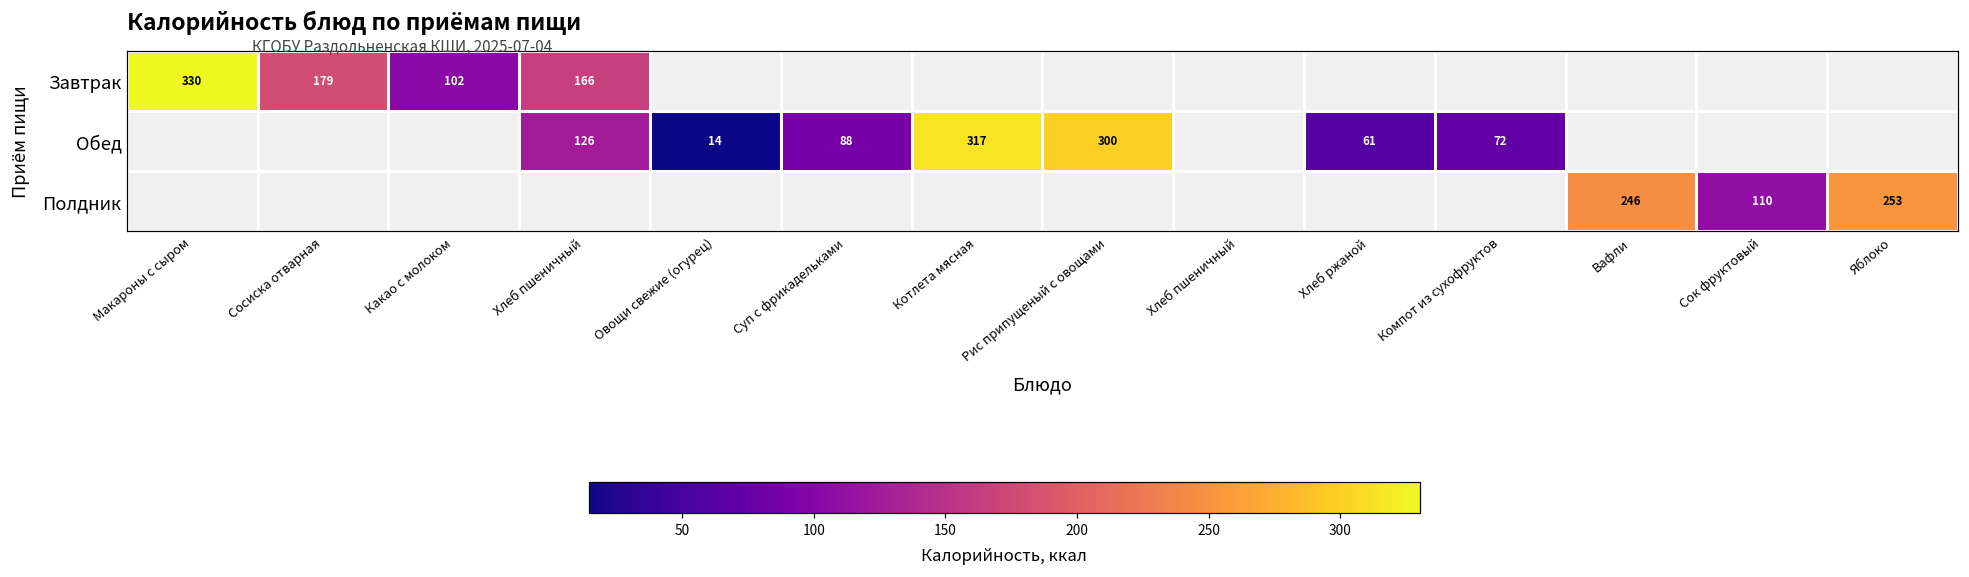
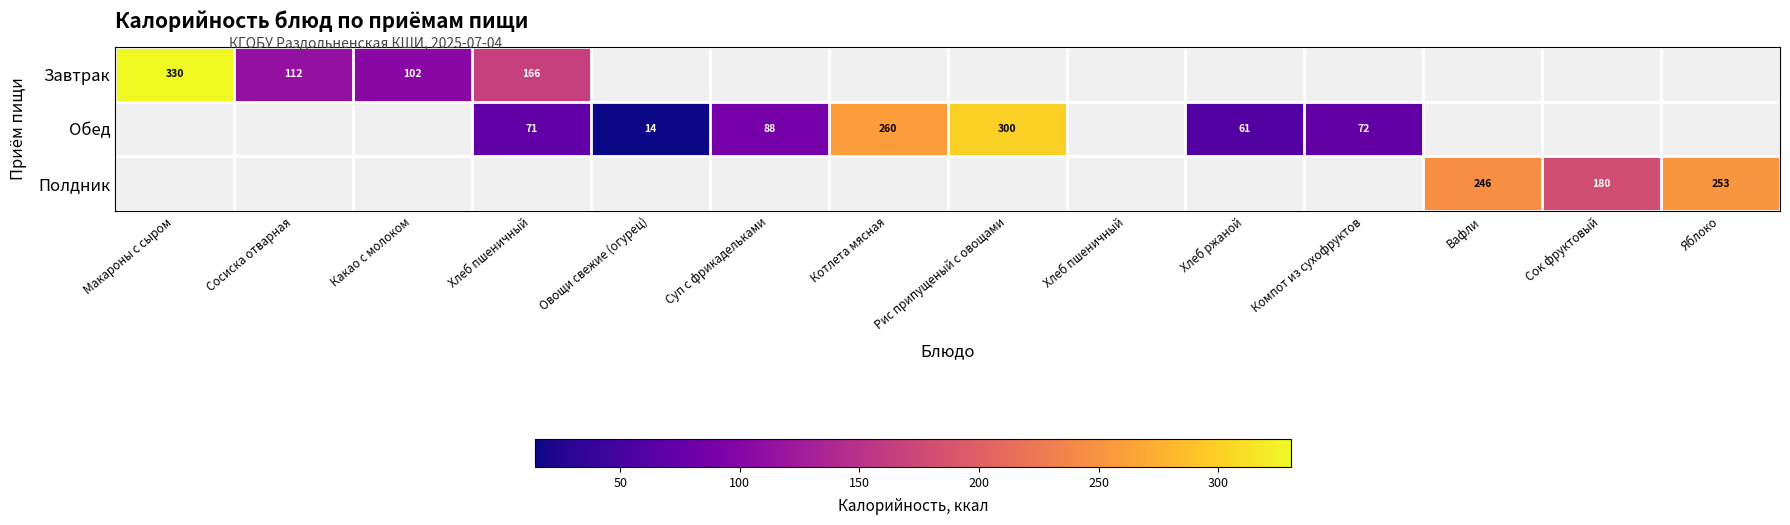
  {
    "Завтрак": {
      "Макароны с сыром": 330,
-     "Сосиска отварная": 179,
+     "Сосиска отварная": 112,
      "Какао с молоком": 102,
      "Хлеб пшеничный": 166
    },
    "Обед": {
-     "Хлеб пшеничный": 126,
+     "Хлеб пшеничный": 71,
      "Овощи свежие (огурец)": 14,
      "Суп с фрикадельками": 88,
-     "Котлета мясная": 317,
+     "Котлета мясная": 260,
      "Рис припущеный с овощами": 300,
      "Хлеб ржаной": 61,
      "Компот из сухофруктов": 72
    },
    "Полдник": {
      "Вафли": 246,
-     "Сок фруктовый": 110,
+     "Сок фруктовый": 180,
      "Яблоко": 253
    }
  }
